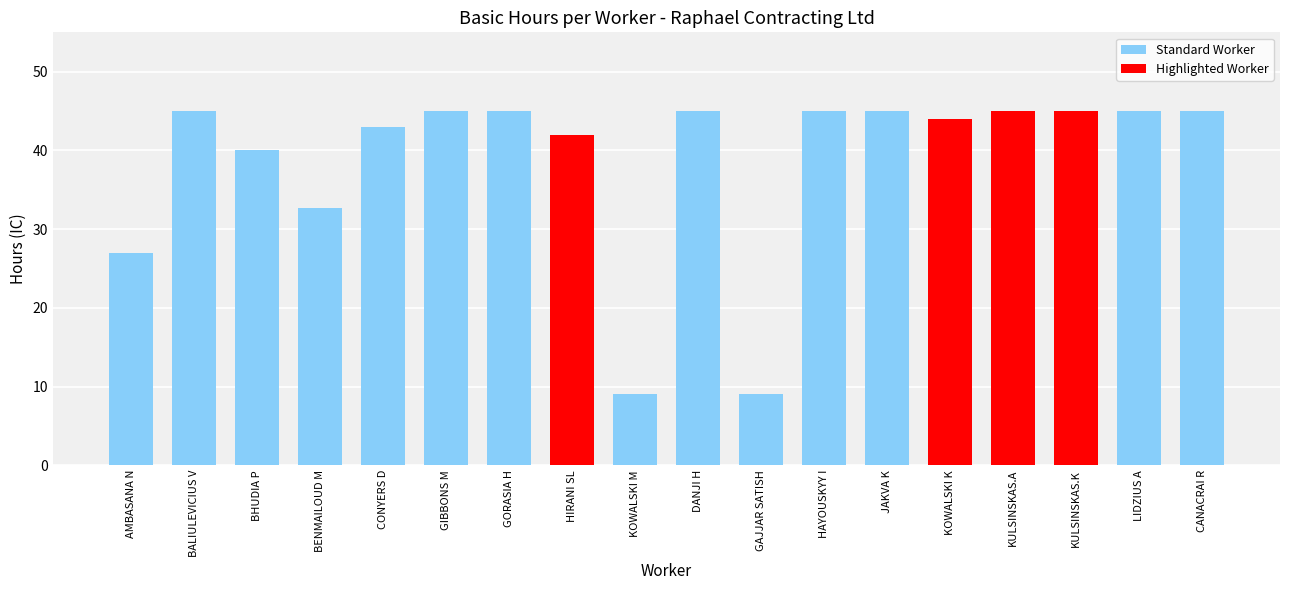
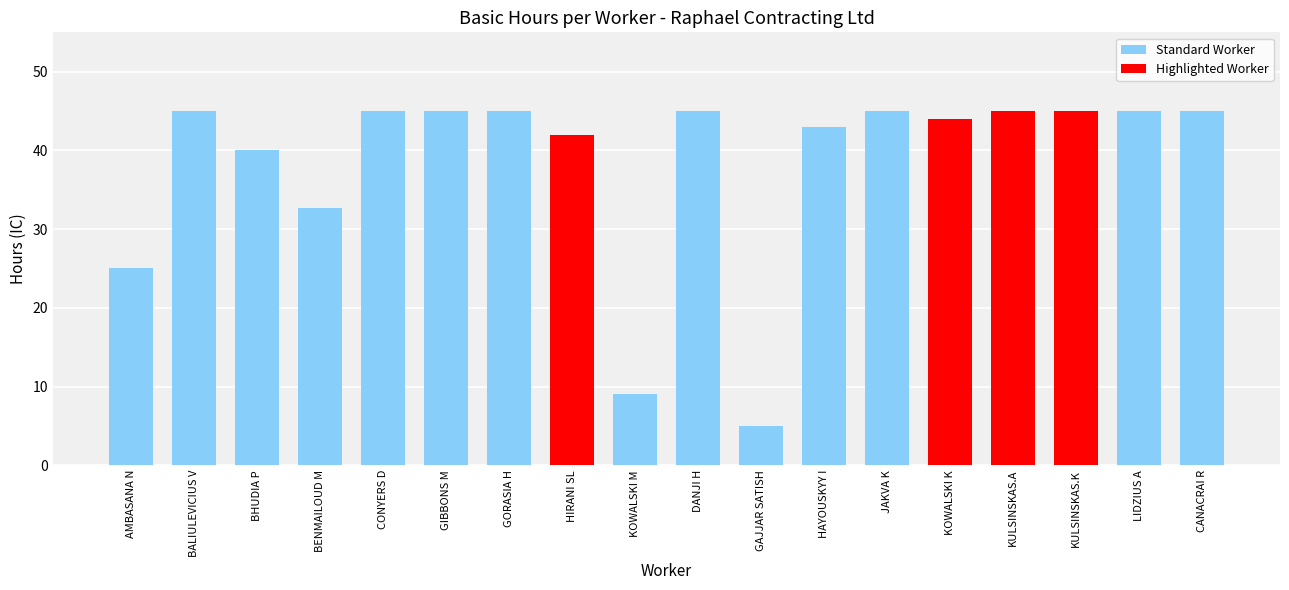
  {
-   "AMBASANA N": 27,
+   "AMBASANA N": 25,
    "BALIULEVICIUS V": 45,
    "BHUDIA P": 40,
    "BENMAILOUD M": 33,
-   "CONYERS D": 43,
+   "CONYERS D": 45,
    "GIBBONS M": 45,
    "GORASIA H": 45,
    "HIRANI SL": 42,
    "KOWALSKI M": 9,
    "DANJI H": 45,
-   "GAJJAR SATISH": 9,
-   "HAYOUSKYY I": 45,
+   "GAJJAR SATISH": 5,
+   "HAYOUSKYY I": 43,
    "JAKVA K": 45,
    "KOWALSKI K": 44,
    "KULSINSKAS.A": 45,
    "KULSINSKAS.K": 45,
    "LIDZIUS A": 45,
    "CANACRAI R": 45
  }
